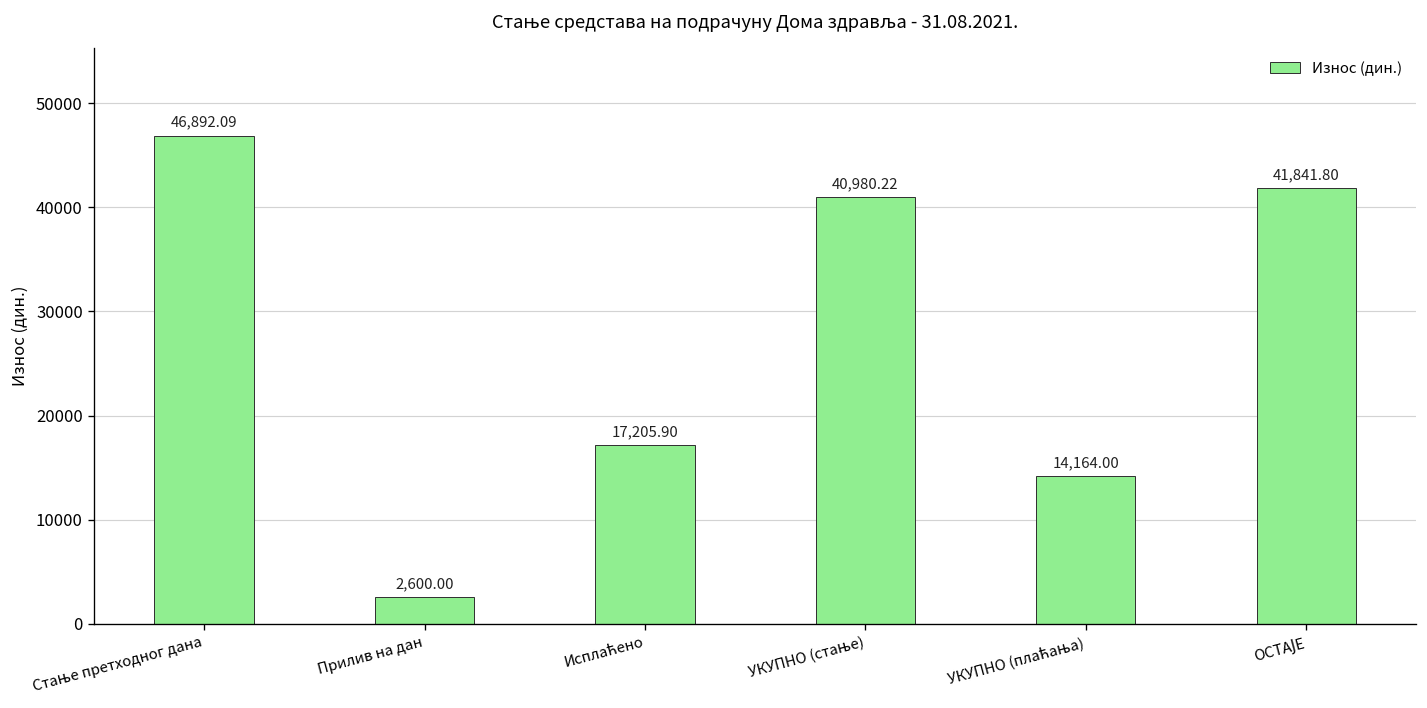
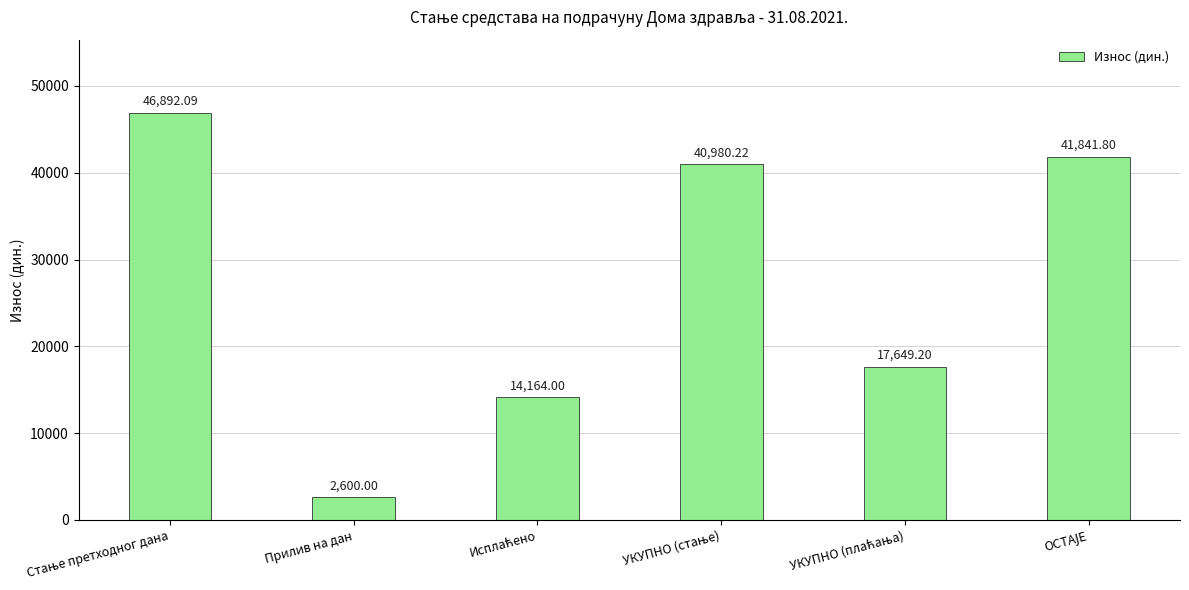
  {
    "Стање претходног дана": "46,892.09",
    "Прилив на дан": "2,600.00",
-   "Исплаћено": "17,205.90",
+   "Исплаћено": "14,164.00",
    "УКУПНО (стање)": "40,980.22",
-   "УКУПНО (плаћања)": "14,164.00",
+   "УКУПНО (плаћања)": "17,649.20",
    "ОСТАЈЕ": "41,841.80"
  }
